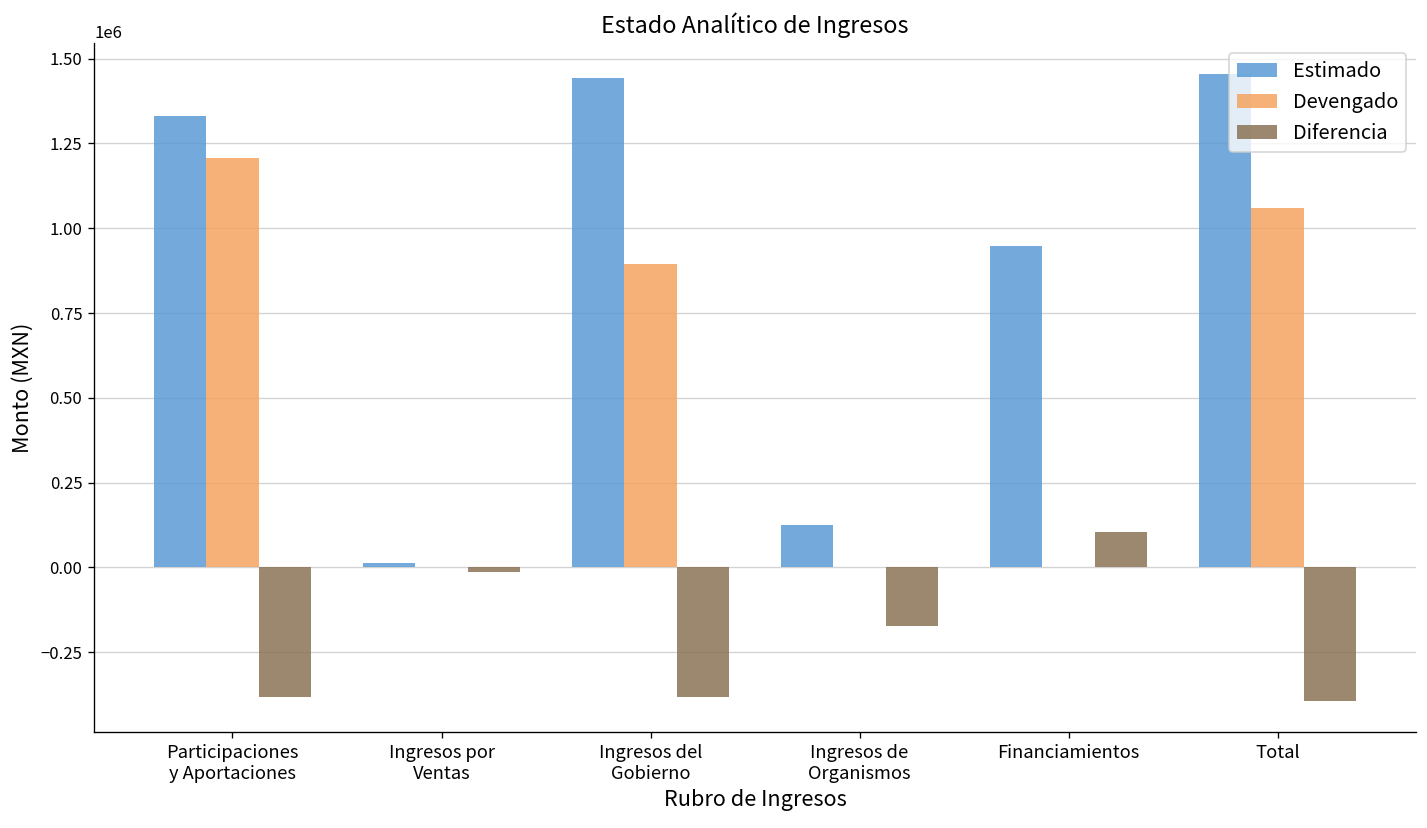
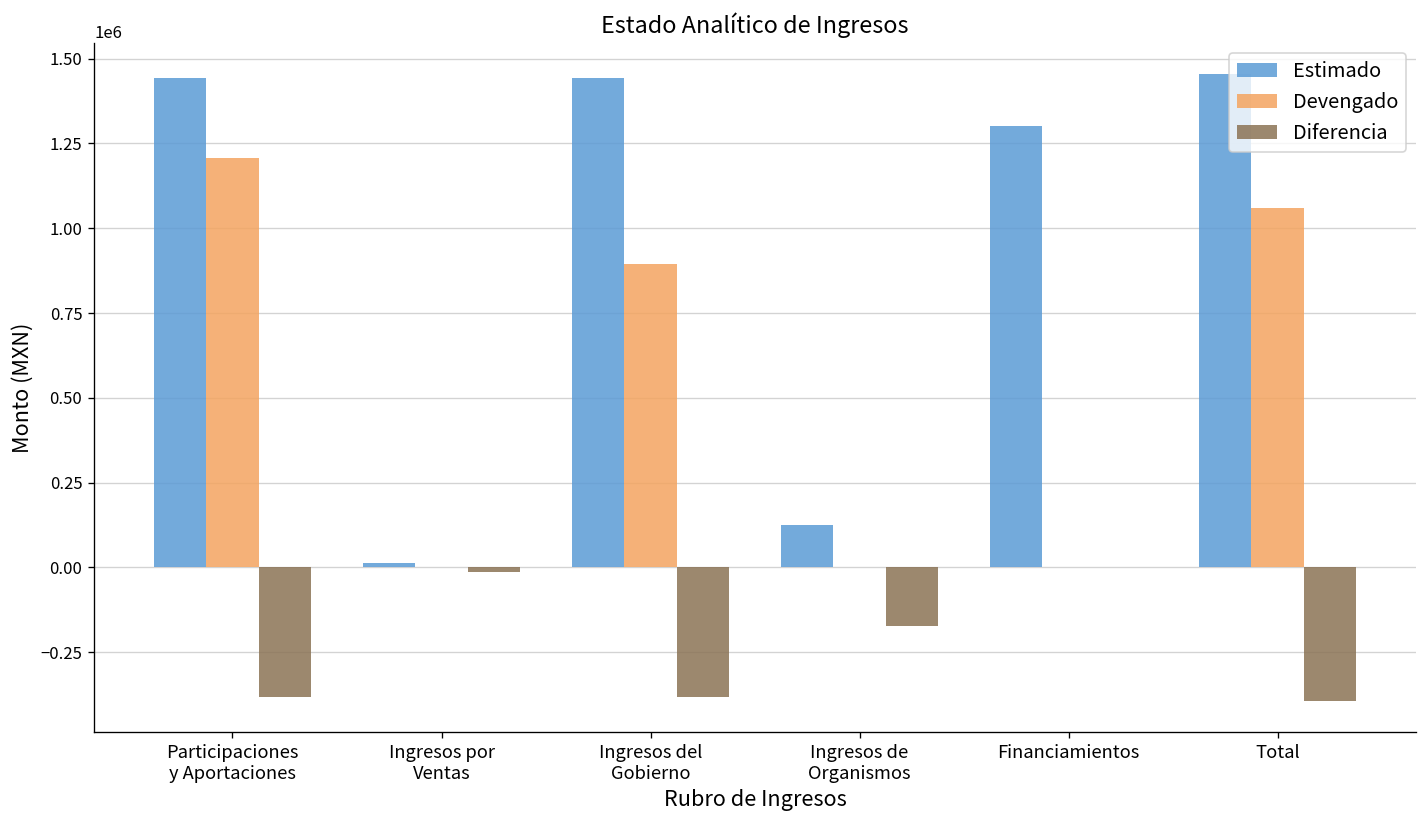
  {
    "Estimado": {
-     "Participaciones y Aportaciones": 1330000,
+     "Participaciones y Aportaciones": 1440000,
      "Ingresos por Ventas": 10000,
      "Ingresos del Gobierno": 1440000,
      "Ingresos de Organismos": 130000,
-     "Financiamientos": 950000,
+     "Financiamientos": 1300000,
      "Total": 1450000
    },
    "Devengado": {
      "Participaciones y Aportaciones": 1210000,
      "Ingresos por Ventas": 0,
      "Ingresos del Gobierno": 890000,
      "Ingresos de Organismos": 0,
      "Financiamientos": 0,
      "Total": 1060000
    },
    "Diferencia": {
      "Participaciones y Aportaciones": -380000,
      "Ingresos por Ventas": -10000,
      "Ingresos del Gobierno": -380000,
      "Ingresos de Organismos": -170000,
-     "Financiamientos": 100000,
+     "Financiamientos": 0,
      "Total": -390000
    }
  }
